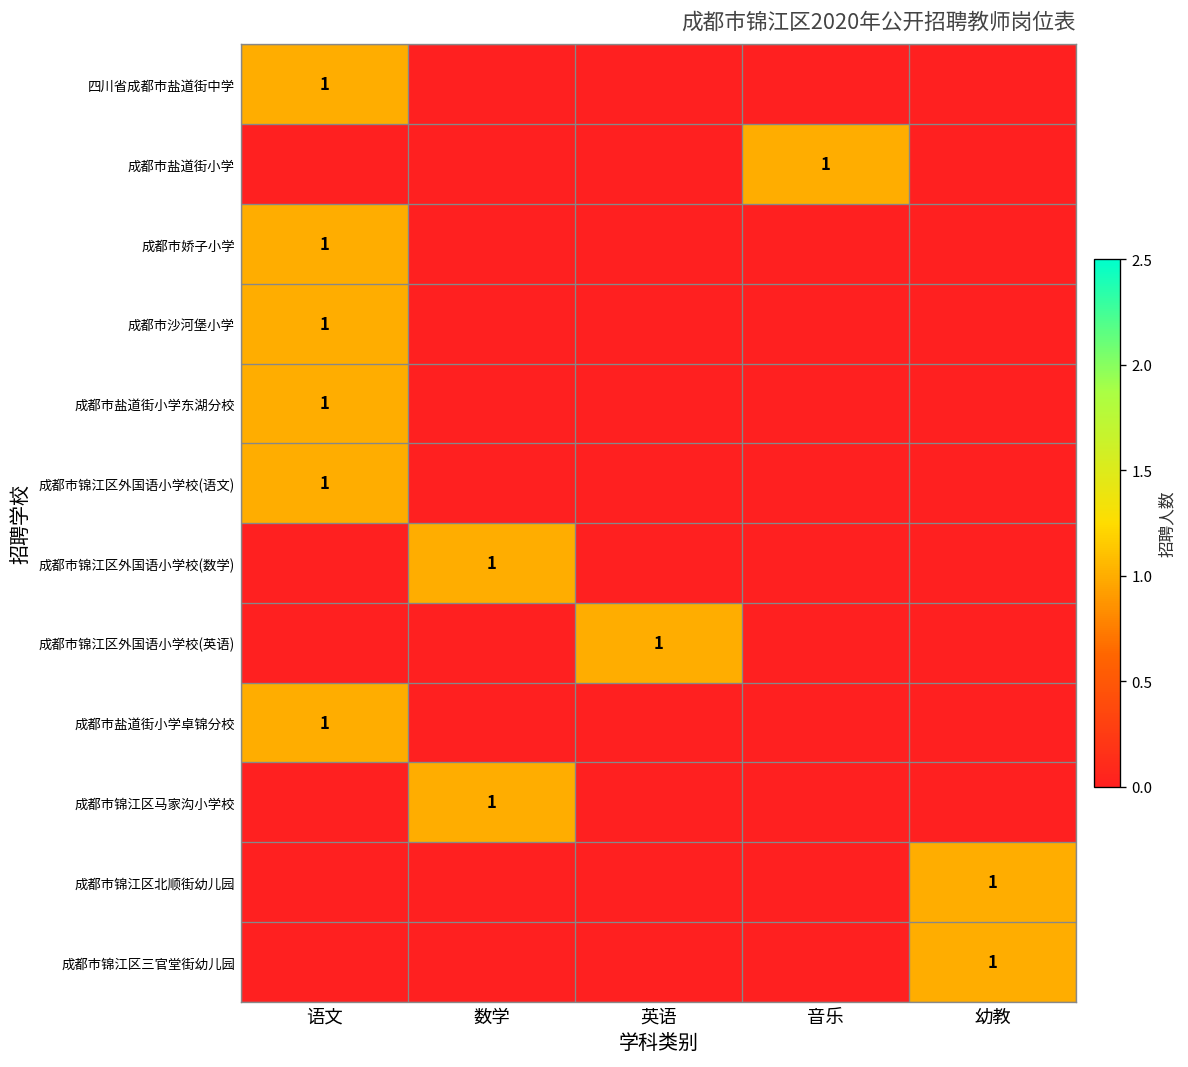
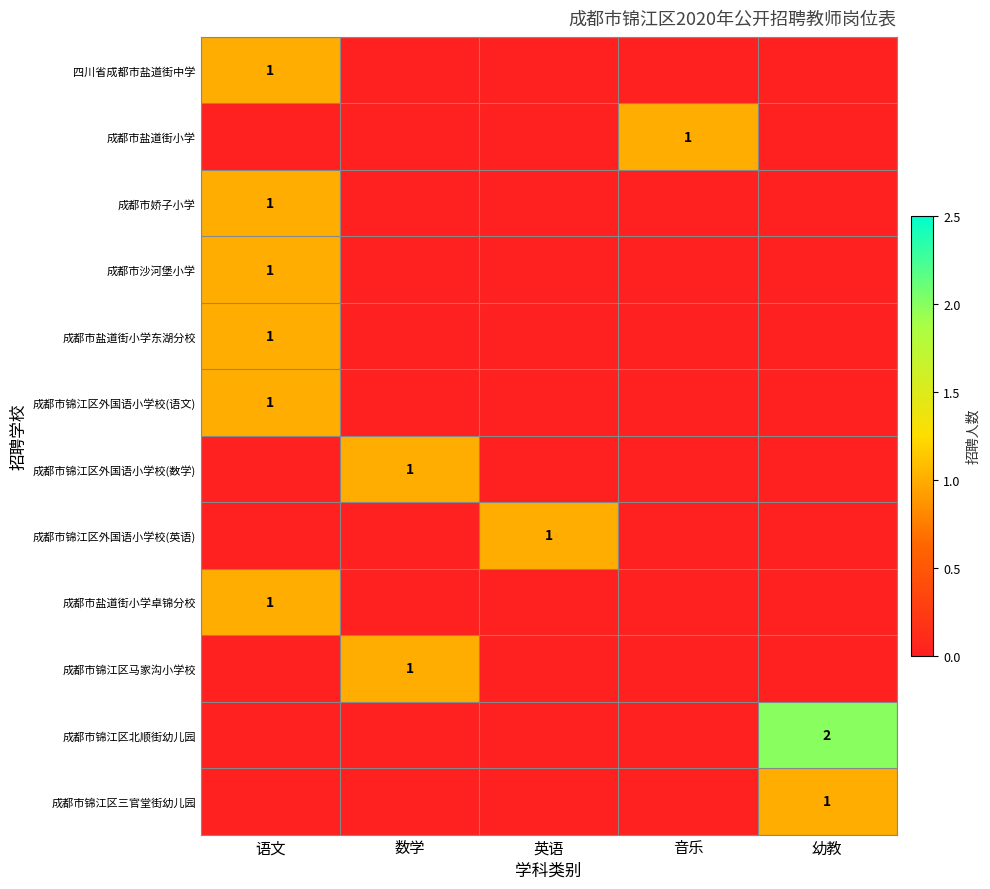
  {
    "四川省成都市盐道街中学": {
      "语文": 1
    },
    "成都市盐道街小学": {
      "音乐": 1
    },
    "成都市娇子小学": {
      "语文": 1
    },
    "成都市沙河堡小学": {
      "语文": 1
    },
    "成都市盐道街小学东湖分校": {
      "语文": 1
    },
    "成都市锦江区外国语小学校(语文)": {
      "语文": 1
    },
    "成都市锦江区外国语小学校(数学)": {
      "数学": 1
    },
    "成都市锦江区外国语小学校(英语)": {
      "英语": 1
    },
    "成都市盐道街小学卓锦分校": {
      "语文": 1
    },
    "成都市锦江区马家沟小学校": {
      "数学": 1
    },
    "成都市锦江区北顺街幼儿园": {
-     "幼教": 1
+     "幼教": 2
    },
    "成都市锦江区三官堂街幼儿园": {
      "幼教": 1
    }
  }
